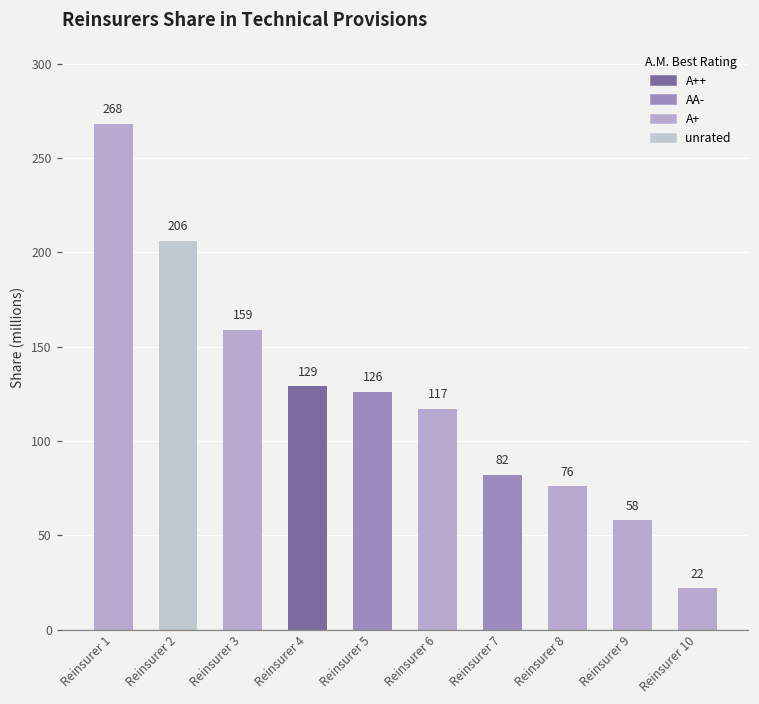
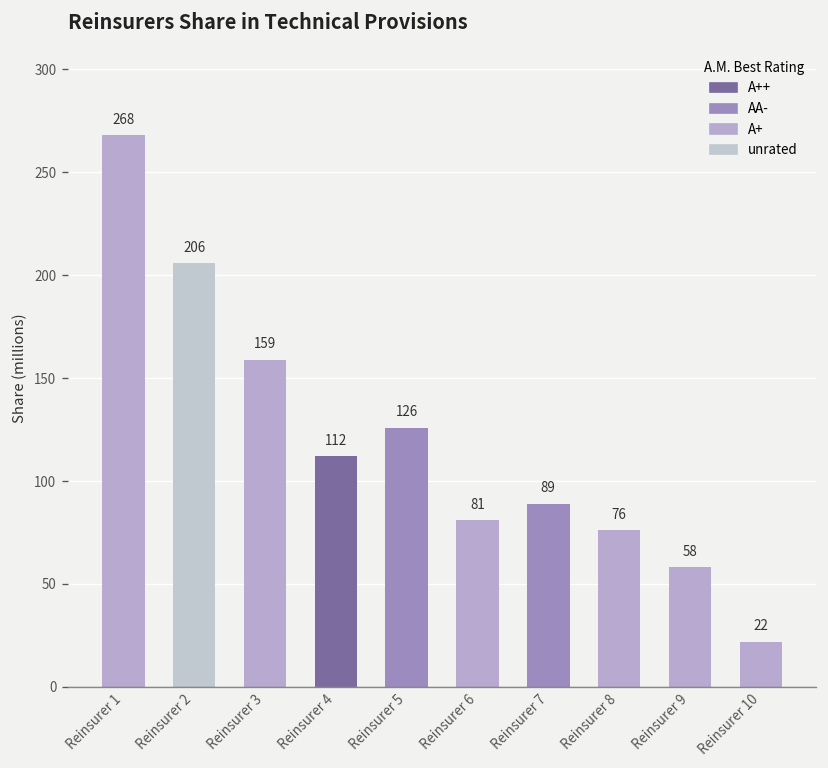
  {
    "Reinsurer 1": 268,
    "Reinsurer 2": 206,
    "Reinsurer 3": 159,
-   "Reinsurer 4": 129,
+   "Reinsurer 4": 112,
    "Reinsurer 5": 126,
-   "Reinsurer 6": 117,
-   "Reinsurer 7": 82,
+   "Reinsurer 6": 81,
+   "Reinsurer 7": 89,
    "Reinsurer 8": 76,
    "Reinsurer 9": 58,
    "Reinsurer 10": 22
  }
